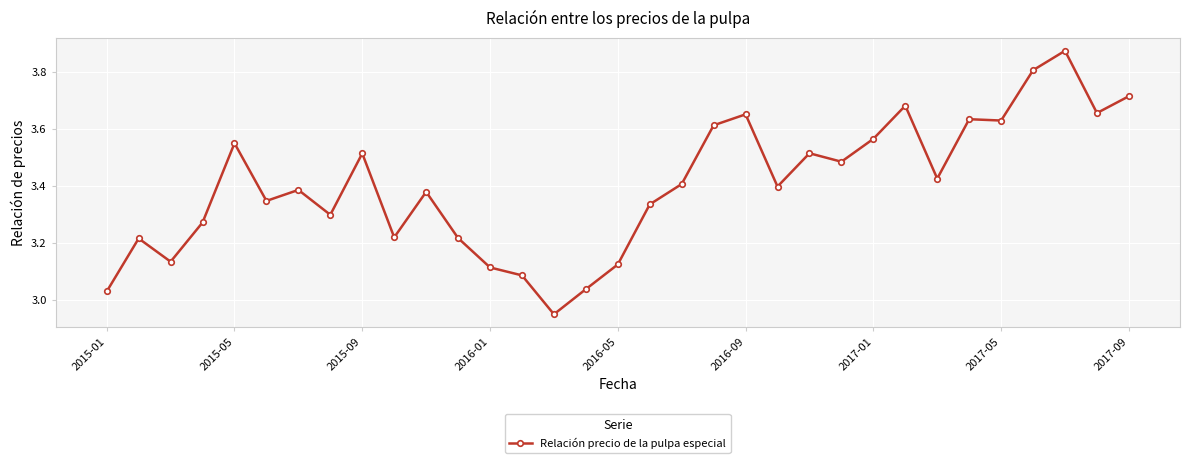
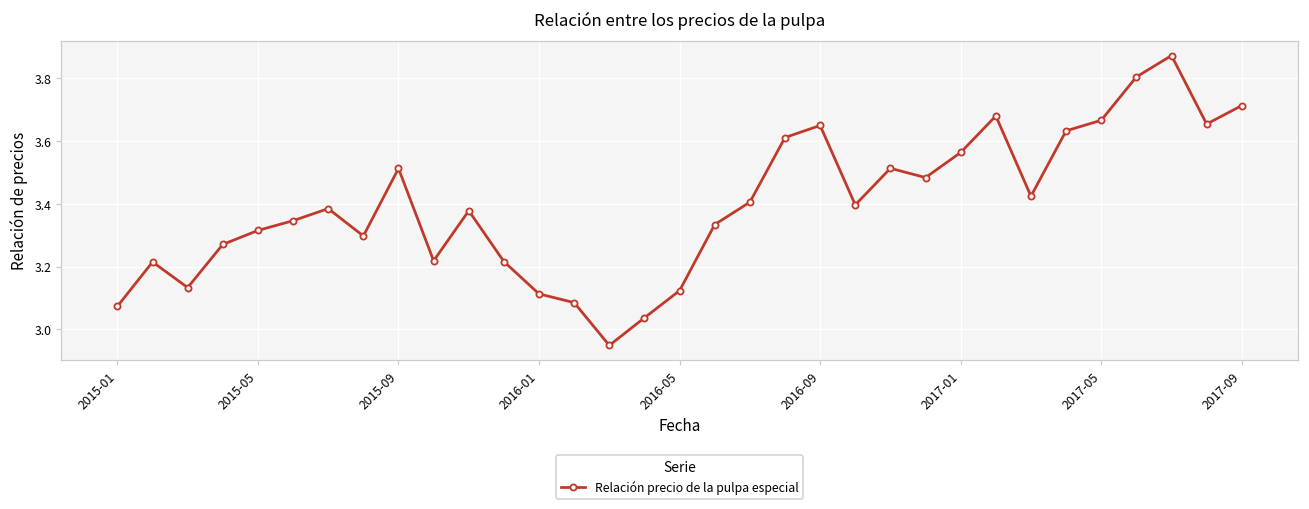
  {
-   "2015-01": 3.03,
-   "2015-05": 3.55,
+   "2015-01": 3.07,
+   "2015-05": 3.32,
    "2015-09": 3.51,
    "2016-01": 3.11,
    "2016-05": 3.12,
    "2016-09": 3.65,
    "2017-01": 3.56,
-   "2017-05": 3.63,
+   "2017-05": 3.67,
    "2017-09": 3.71
  }
